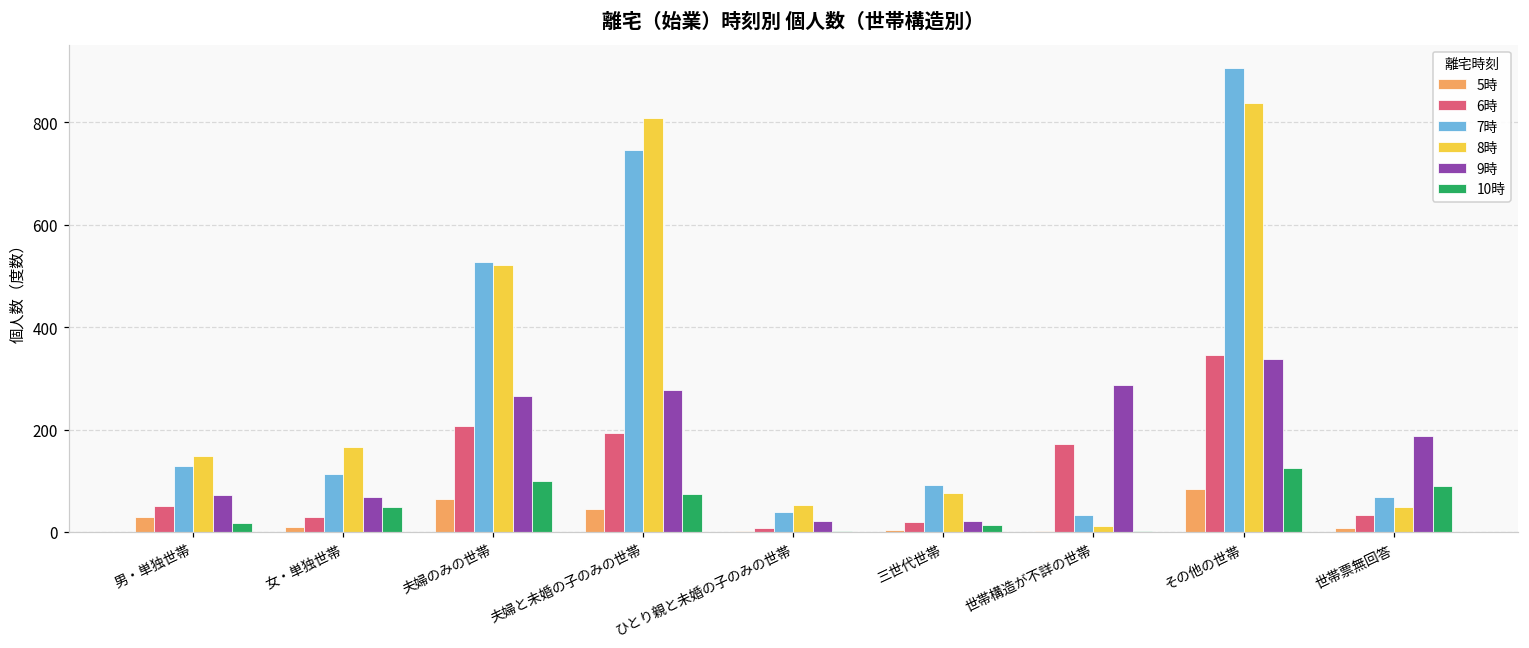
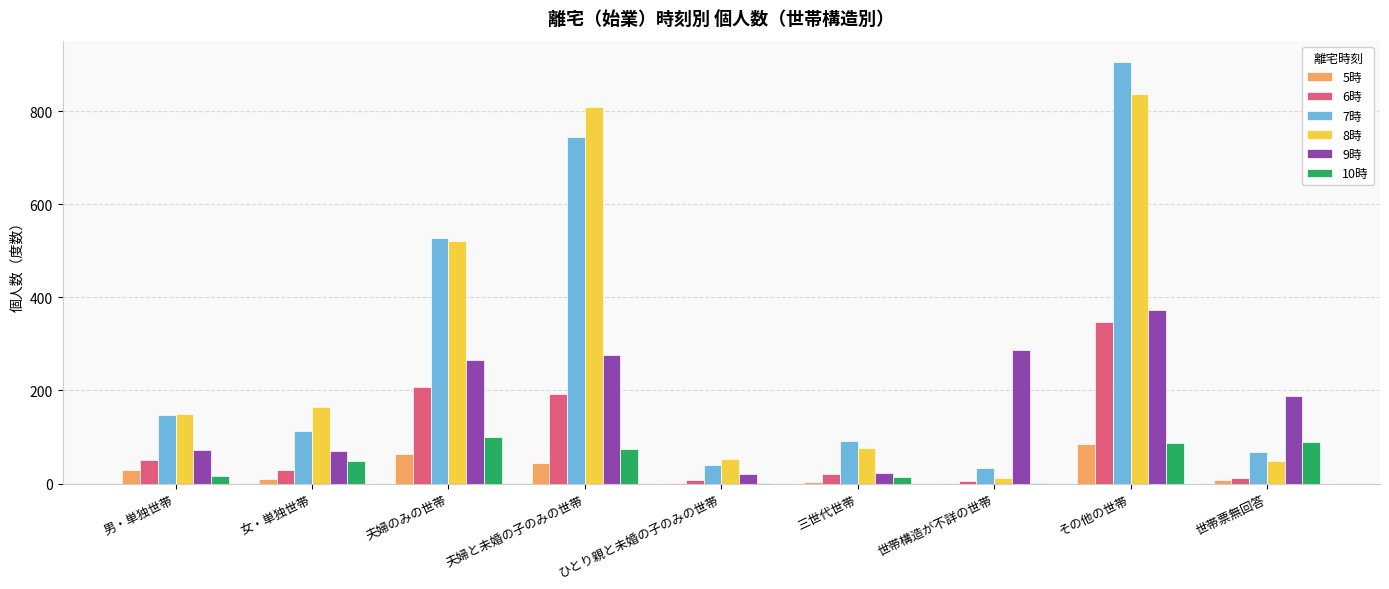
  {
    "6時": {
      "男・単独世帯": 50,
      "女・単独世帯": 30,
      "夫婦のみの世帯": 210,
      "夫婦と未婚の子のみの世帯": 190,
      "ひとり親と未婚の子のみの世帯": 10,
      "三世代世帯": 20,
-     "世帯構造が不詳の世帯": 170,
+     "世帯構造が不詳の世帯": 10,
      "その他の世帯": 350,
-     "世帯票無回答": 30
+     "世帯票無回答": 10
    },
    "7時": {
-     "男・単独世帯": 130,
+     "男・単独世帯": 150,
      "女・単独世帯": 110,
      "夫婦のみの世帯": 530,
      "夫婦と未婚の子のみの世帯": 750,
      "ひとり親と未婚の子のみの世帯": 40,
      "三世代世帯": 90,
      "世帯構造が不詳の世帯": 30,
      "その他の世帯": 910,
      "世帯票無回答": 70
    },
    "9時": {
      "男・単独世帯": 70,
      "女・単独世帯": 70,
      "夫婦のみの世帯": 270,
      "夫婦と未婚の子のみの世帯": 280,
      "ひとり親と未婚の子のみの世帯": 20,
      "三世代世帯": 20,
      "世帯構造が不詳の世帯": 290,
-     "その他の世帯": 340,
+     "その他の世帯": 370,
      "世帯票無回答": 190
    },
    "10時": {
      "男・単独世帯": 20,
      "女・単独世帯": 50,
      "夫婦のみの世帯": 100,
      "夫婦と未婚の子のみの世帯": 80,
      "三世代世帯": 10,
-     "その他の世帯": 120,
+     "その他の世帯": 90,
      "世帯票無回答": 90
    }
  }
